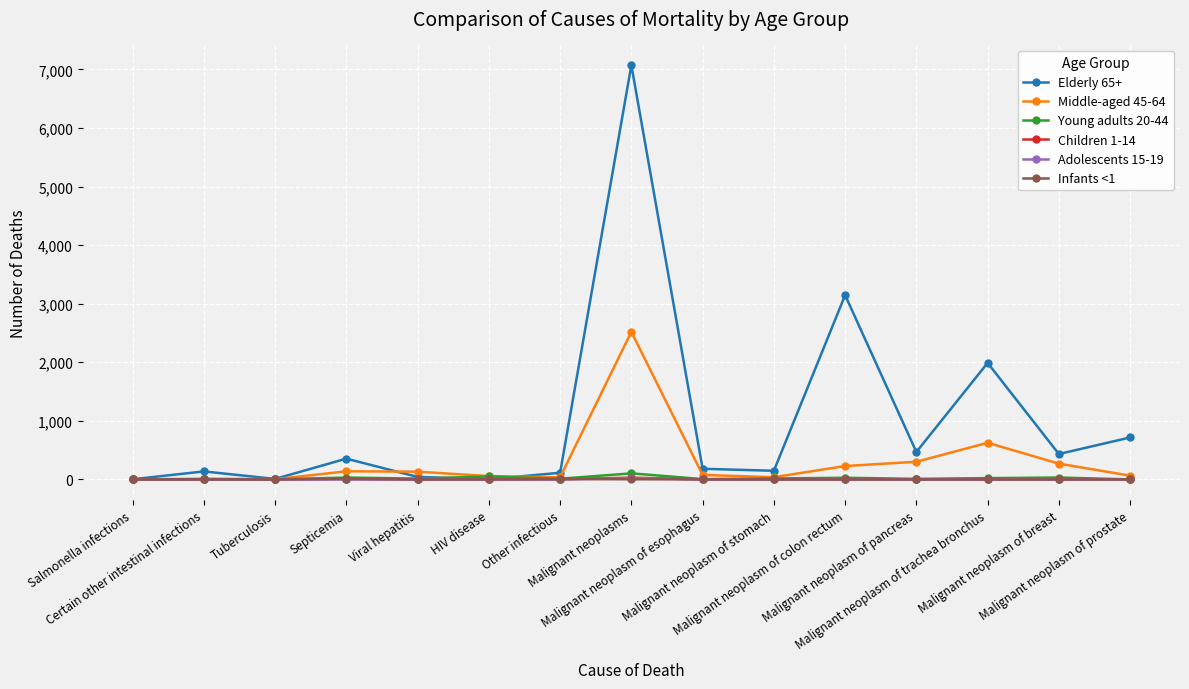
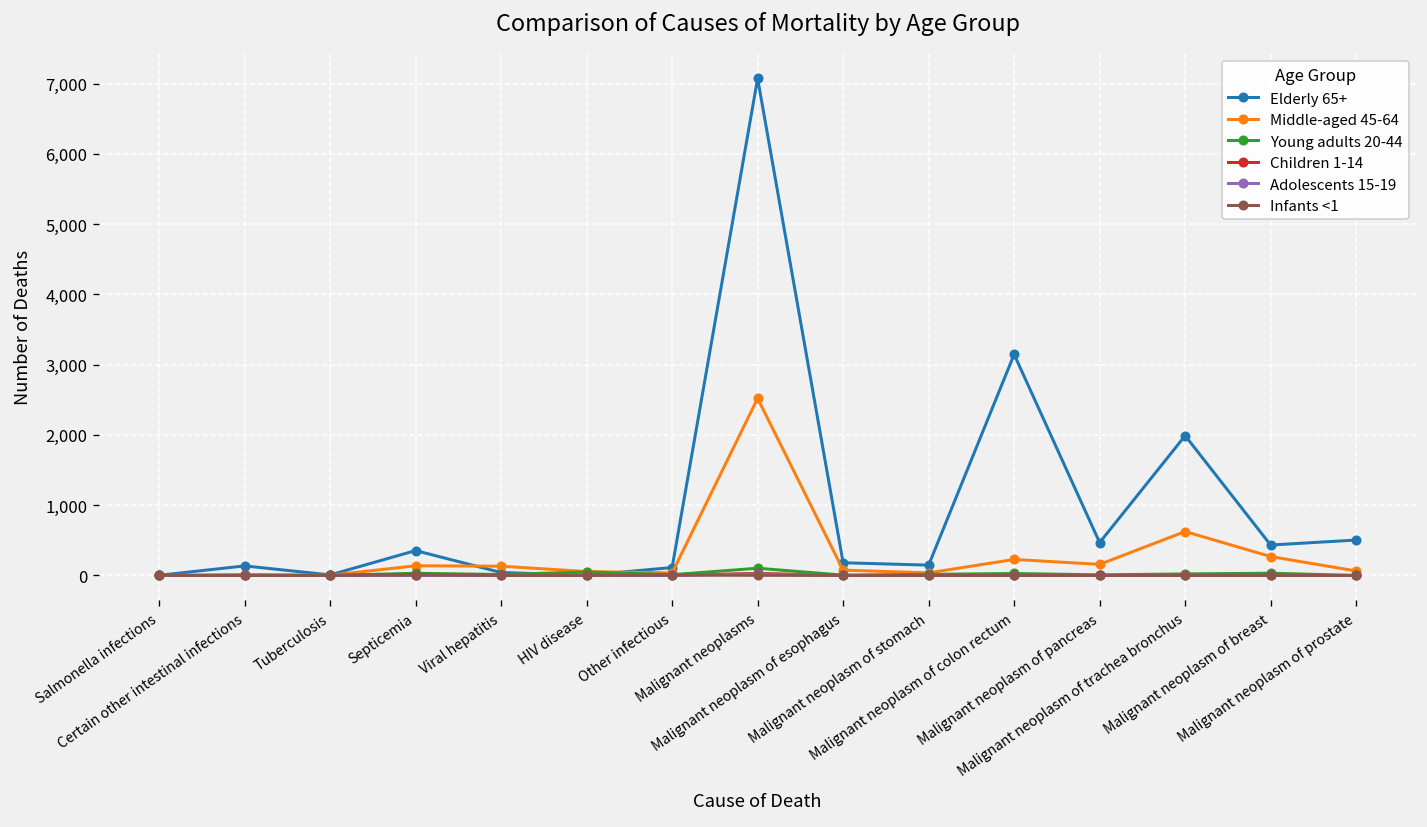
  {
    "Elderly 65+": {
      "Certain other intestinal infections": "100",
      "Septicemia": "400",
      "Other infectious": "100",
      "Malignant neoplasms": "7,100",
      "Malignant neoplasm of esophagus": "200",
      "Malignant neoplasm of stomach": "100",
      "Malignant neoplasm of colon rectum": "3,100",
      "Malignant neoplasm of pancreas": "500",
      "Malignant neoplasm of trachea bronchus": "2,000",
      "Malignant neoplasm of breast": "400",
-     "Malignant neoplasm of prostate": "700"
+     "Malignant neoplasm of prostate": "500"
    },
    "Middle-aged 45-64": {
      "Septicemia": "100",
      "Viral hepatitis": "100",
      "Malignant neoplasms": "2,500",
      "Malignant neoplasm of esophagus": "100",
      "Malignant neoplasm of colon rectum": "200",
-     "Malignant neoplasm of pancreas": "300",
+     "Malignant neoplasm of pancreas": "200",
      "Malignant neoplasm of trachea bronchus": "600",
      "Malignant neoplasm of breast": "300",
      "Malignant neoplasm of prostate": "100"
    },
    "Young adults 20-44": {
      "Malignant neoplasms": "100"
    }
  }
